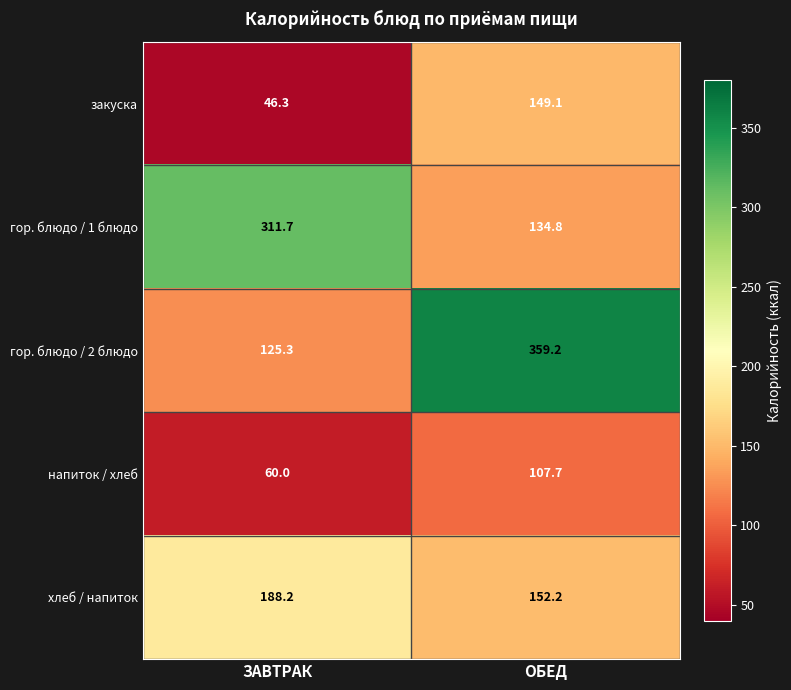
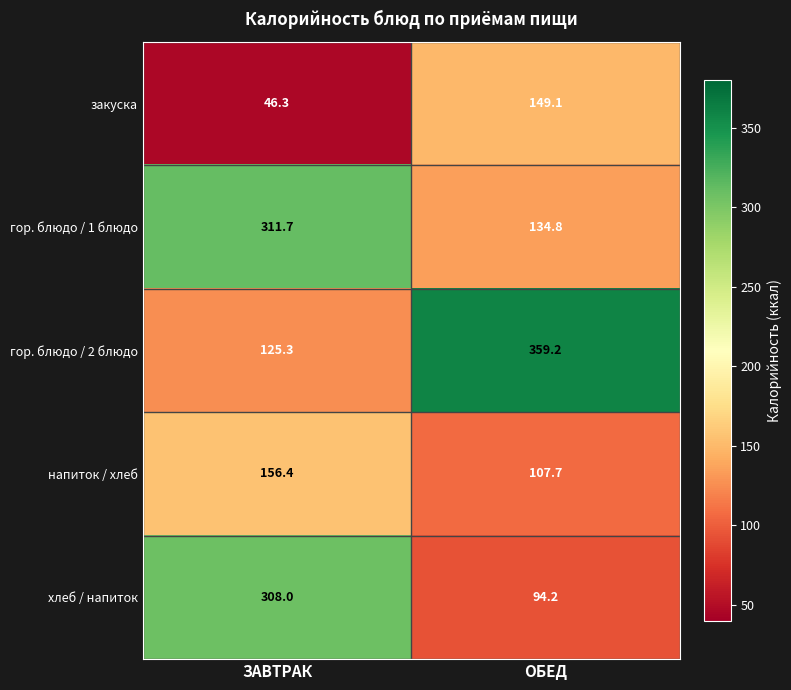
  {
    "закуска": {
      "ЗАВТРАК": 46.3,
      "ОБЕД": 149.1
    },
    "гор. блюдо / 1 блюдо": {
      "ЗАВТРАК": 311.7,
      "ОБЕД": 134.8
    },
    "гор. блюдо / 2 блюдо": {
      "ЗАВТРАК": 125.3,
      "ОБЕД": 359.2
    },
    "напиток / хлеб": {
-     "ЗАВТРАК": 60.0,
+     "ЗАВТРАК": 156.4,
      "ОБЕД": 107.7
    },
    "хлеб / напиток": {
-     "ЗАВТРАК": 188.2,
-     "ОБЕД": 152.2
+     "ЗАВТРАК": 308.0,
+     "ОБЕД": 94.2
    }
  }
